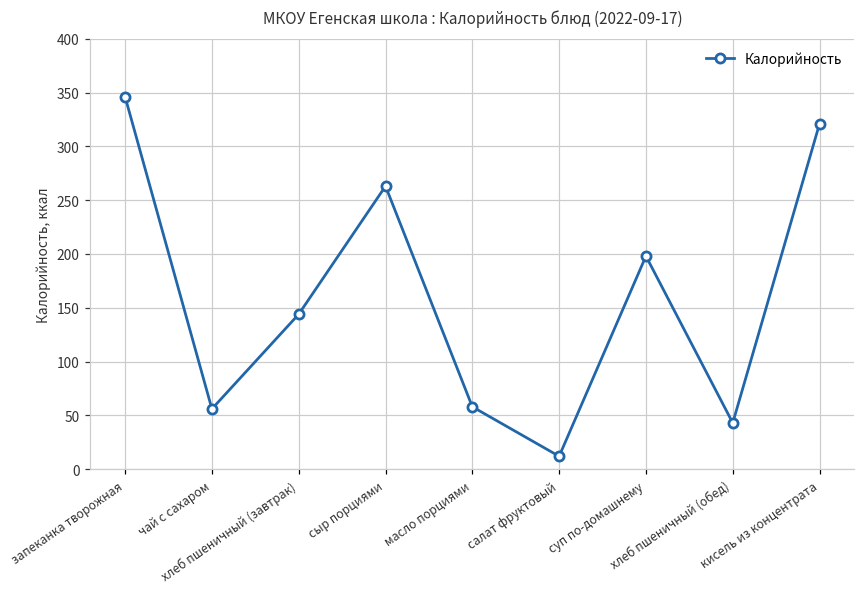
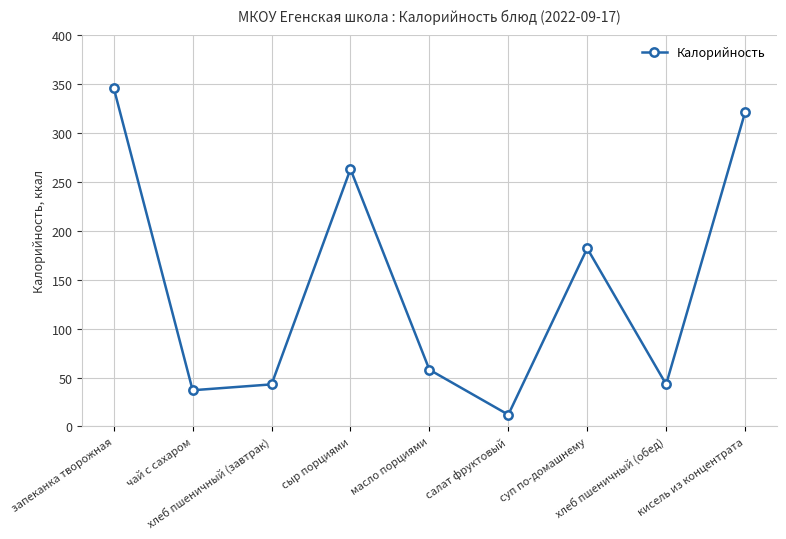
  {
    "запеканка творожная": 350,
-   "чай с сахаром": 60,
-   "хлеб пшеничный (завтрак)": 140,
+   "чай с сахаром": 40,
+   "хлеб пшеничный (завтрак)": 40,
    "сыр порциями": 260,
    "масло порциями": 60,
    "салат фруктовый": 10,
-   "суп по-домашнему": 200,
+   "суп по-домашнему": 180,
    "хлеб пшеничный (обед)": 40,
    "кисель из концентрата": 320
  }
